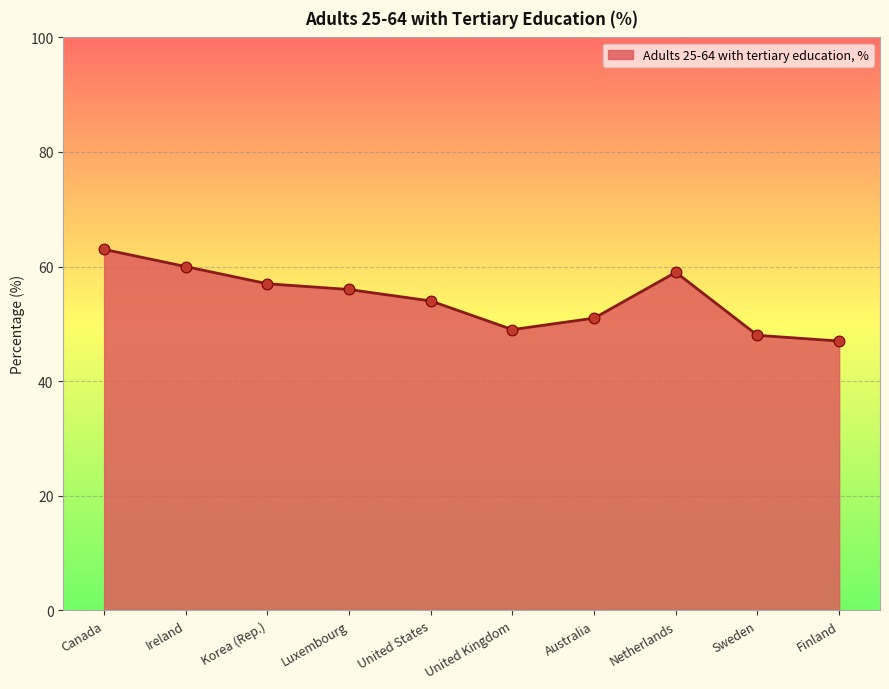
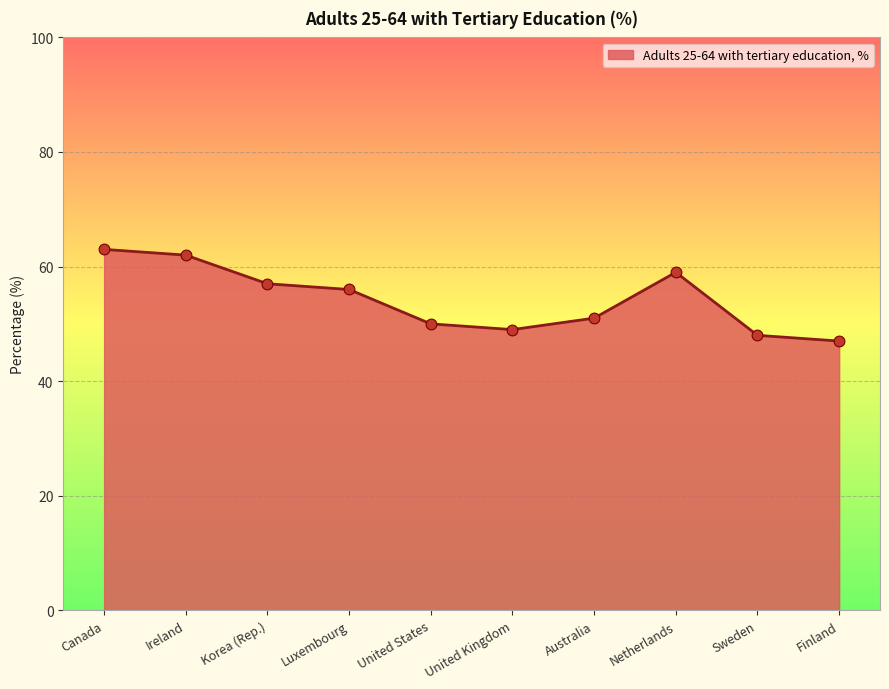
  {
    "Canada": 63,
-   "Ireland": 60,
+   "Ireland": 62,
    "Korea (Rep.)": 57,
    "Luxembourg": 56,
-   "United States": 54,
+   "United States": 50,
    "United Kingdom": 49,
    "Australia": 51,
    "Netherlands": 59,
    "Sweden": 48,
    "Finland": 47
  }
